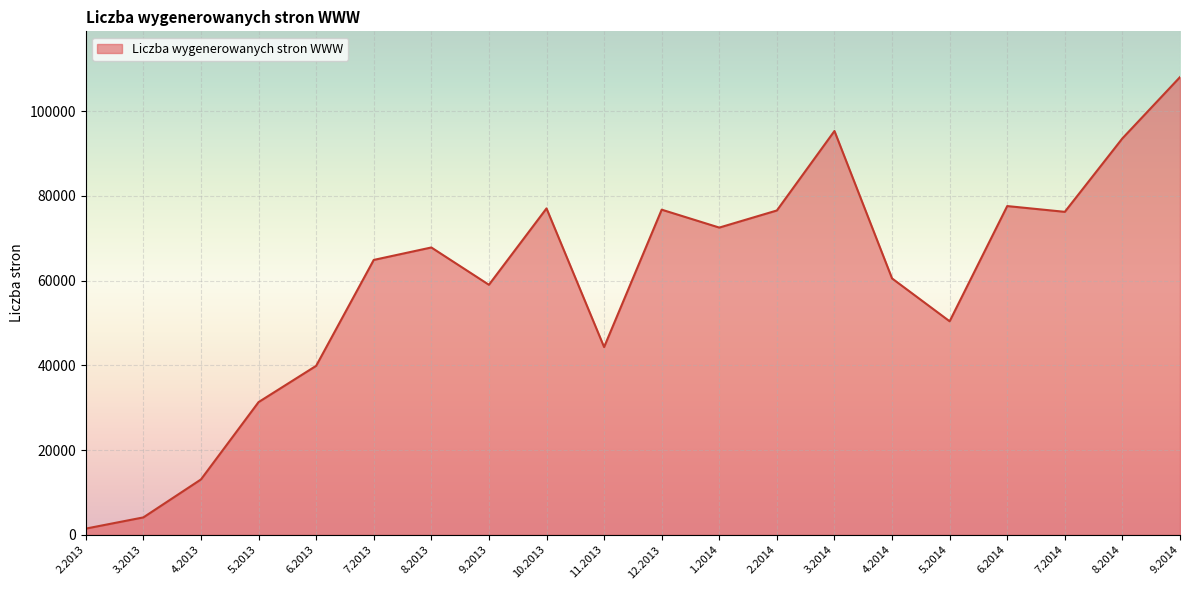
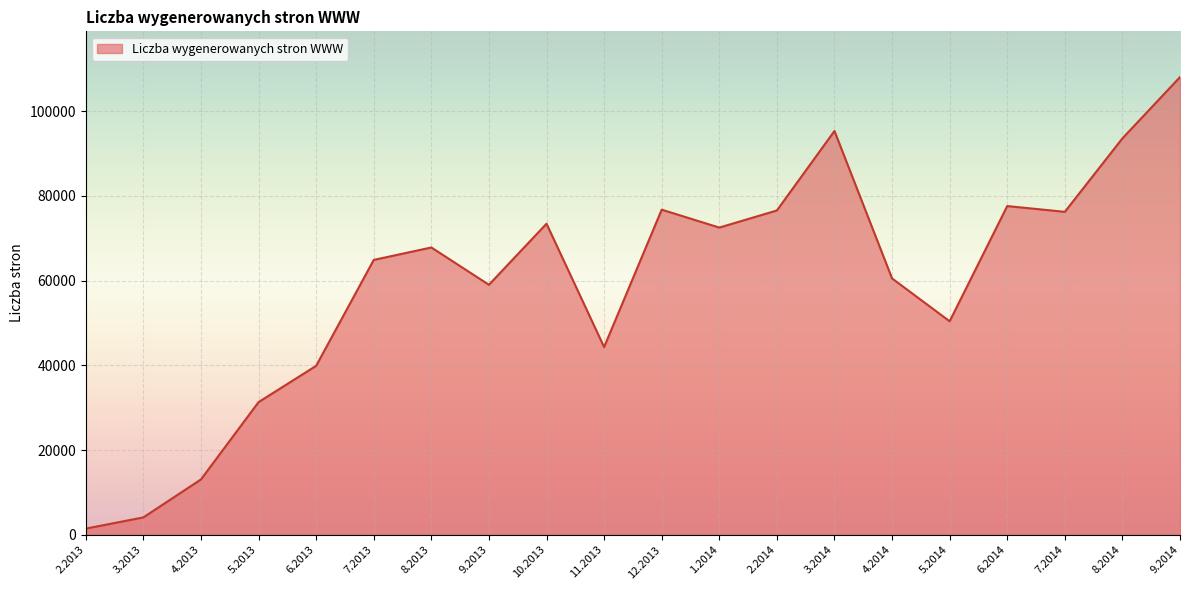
  {
    "2.2013": 1000,
    "3.2013": 4000,
    "4.2013": 13000,
    "5.2013": 31000,
    "6.2013": 40000,
    "7.2013": 65000,
    "8.2013": 68000,
    "9.2013": 59000,
-   "10.2013": 77000,
+   "10.2013": 73000,
    "11.2013": 44000,
    "12.2013": 77000,
    "1.2014": 72000,
    "2.2014": 77000,
    "3.2014": 95000,
    "4.2014": 61000,
    "5.2014": 50000,
    "6.2014": 78000,
    "7.2014": 76000,
    "8.2014": 94000,
    "9.2014": 108000
  }
